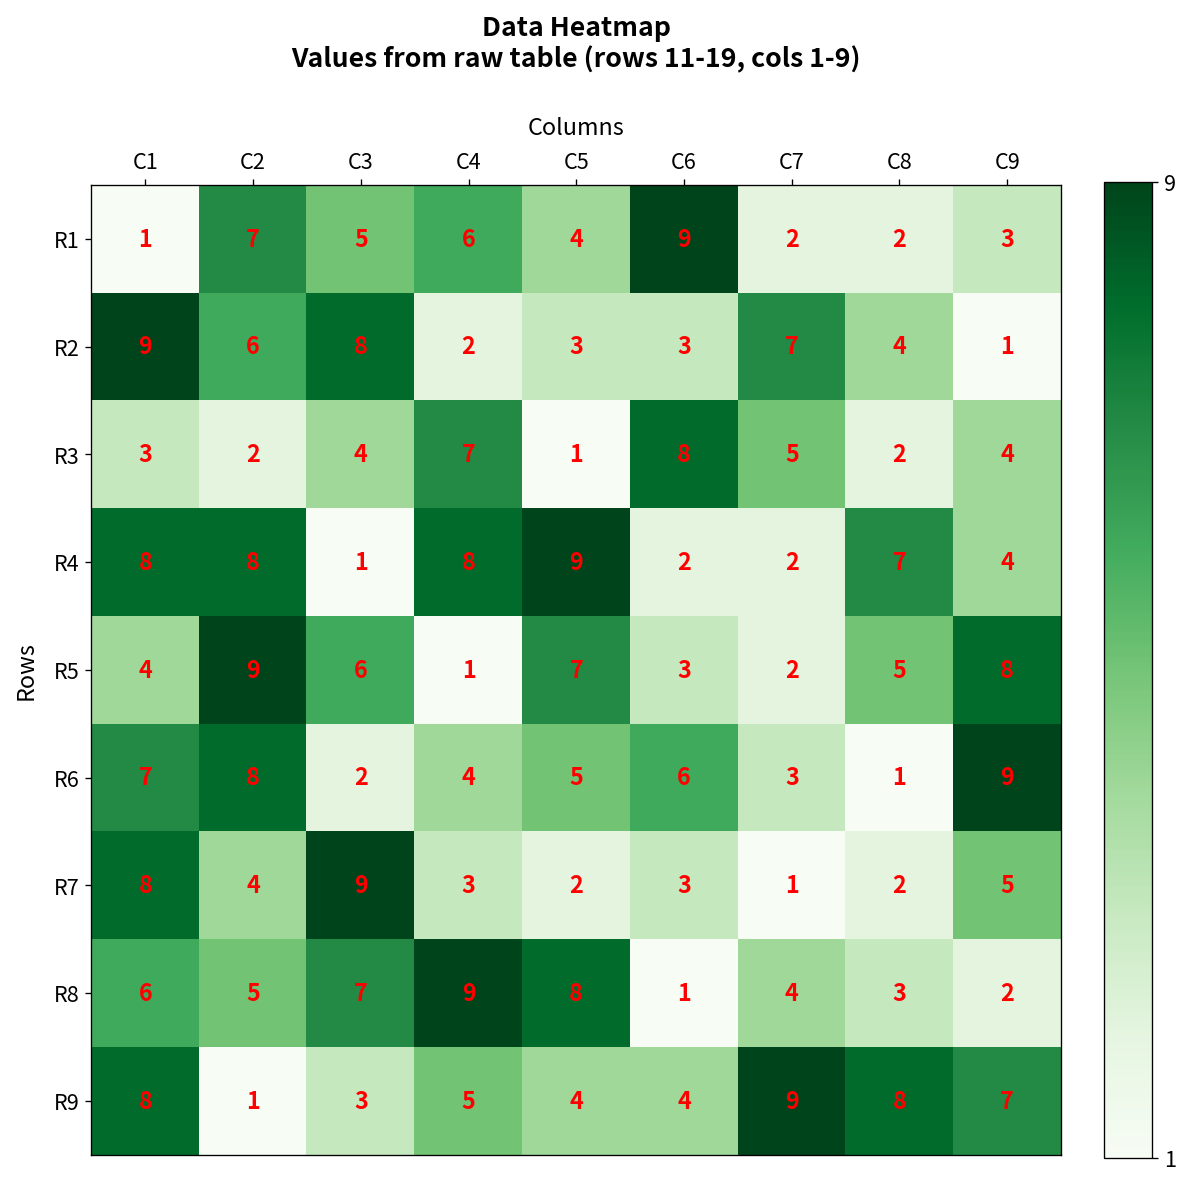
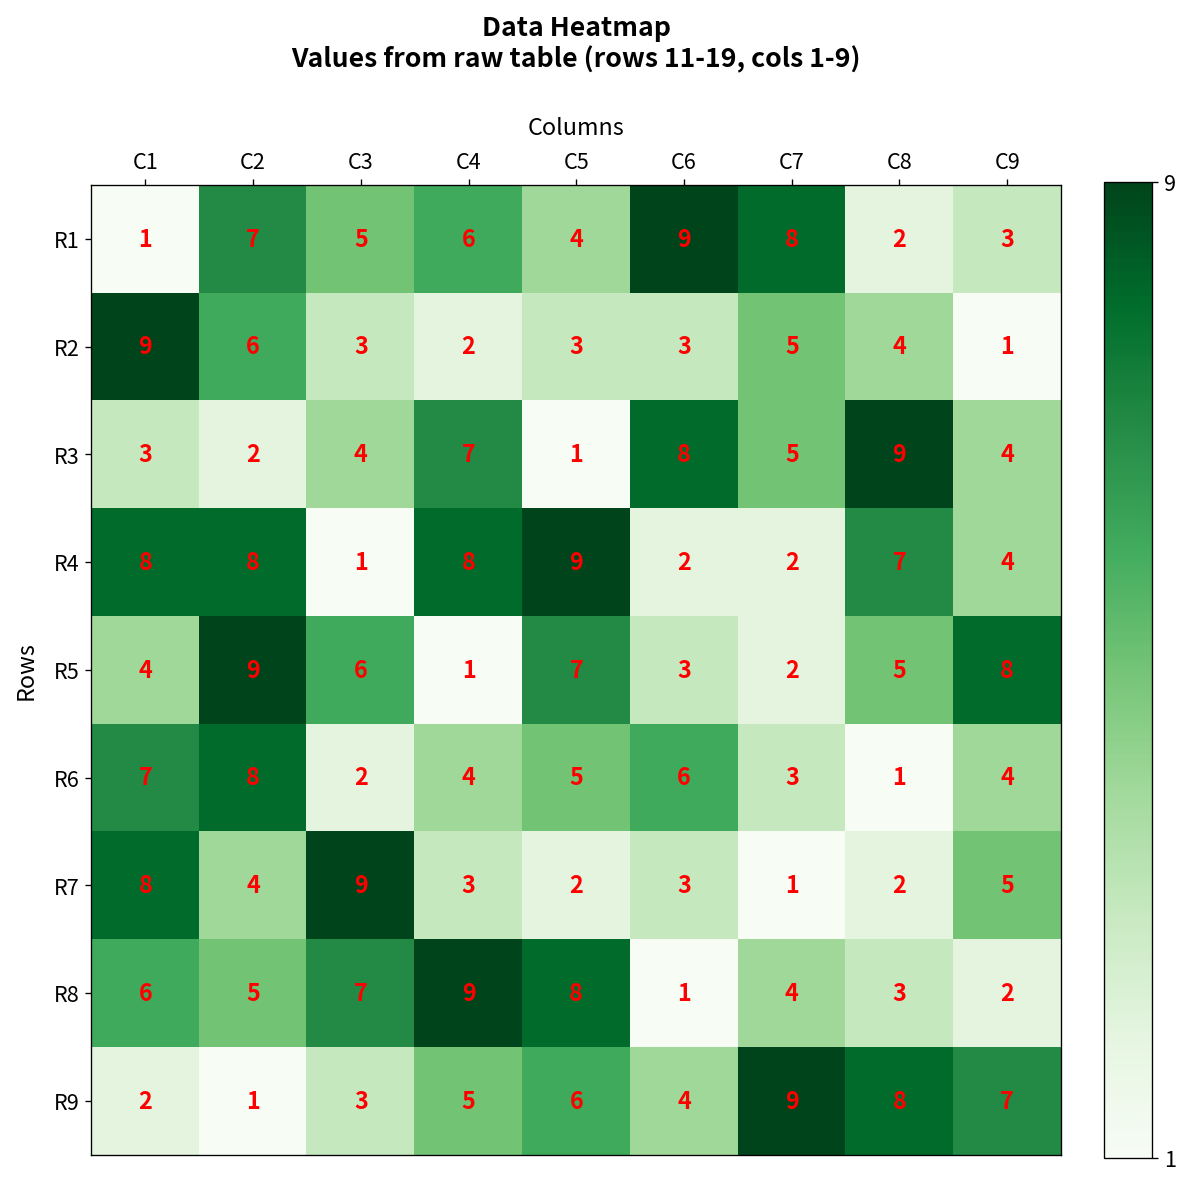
  {
    "R1": {
      "C1": 1,
      "C2": 7,
      "C3": 5,
      "C4": 6,
      "C5": 4,
      "C6": 9,
-     "C7": 2,
+     "C7": 8,
      "C8": 2,
      "C9": 3
    },
    "R2": {
      "C1": 9,
      "C2": 6,
-     "C3": 8,
+     "C3": 3,
      "C4": 2,
      "C5": 3,
      "C6": 3,
-     "C7": 7,
+     "C7": 5,
      "C8": 4,
      "C9": 1
    },
    "R3": {
      "C1": 3,
      "C2": 2,
      "C3": 4,
      "C4": 7,
      "C5": 1,
      "C6": 8,
      "C7": 5,
-     "C8": 2,
+     "C8": 9,
      "C9": 4
    },
    "R4": {
      "C1": 8,
      "C2": 8,
      "C3": 1,
      "C4": 8,
      "C5": 9,
      "C6": 2,
      "C7": 2,
      "C8": 7,
      "C9": 4
    },
    "R5": {
      "C1": 4,
      "C2": 9,
      "C3": 6,
      "C4": 1,
      "C5": 7,
      "C6": 3,
      "C7": 2,
      "C8": 5,
      "C9": 8
    },
    "R6": {
      "C1": 7,
      "C2": 8,
      "C3": 2,
      "C4": 4,
      "C5": 5,
      "C6": 6,
      "C7": 3,
      "C8": 1,
-     "C9": 9
+     "C9": 4
    },
    "R7": {
      "C1": 8,
      "C2": 4,
      "C3": 9,
      "C4": 3,
      "C5": 2,
      "C6": 3,
      "C7": 1,
      "C8": 2,
      "C9": 5
    },
    "R8": {
      "C1": 6,
      "C2": 5,
      "C3": 7,
      "C4": 9,
      "C5": 8,
      "C6": 1,
      "C7": 4,
      "C8": 3,
      "C9": 2
    },
    "R9": {
-     "C1": 8,
+     "C1": 2,
      "C2": 1,
      "C3": 3,
      "C4": 5,
-     "C5": 4,
+     "C5": 6,
      "C6": 4,
      "C7": 9,
      "C8": 8,
      "C9": 7
    }
  }
